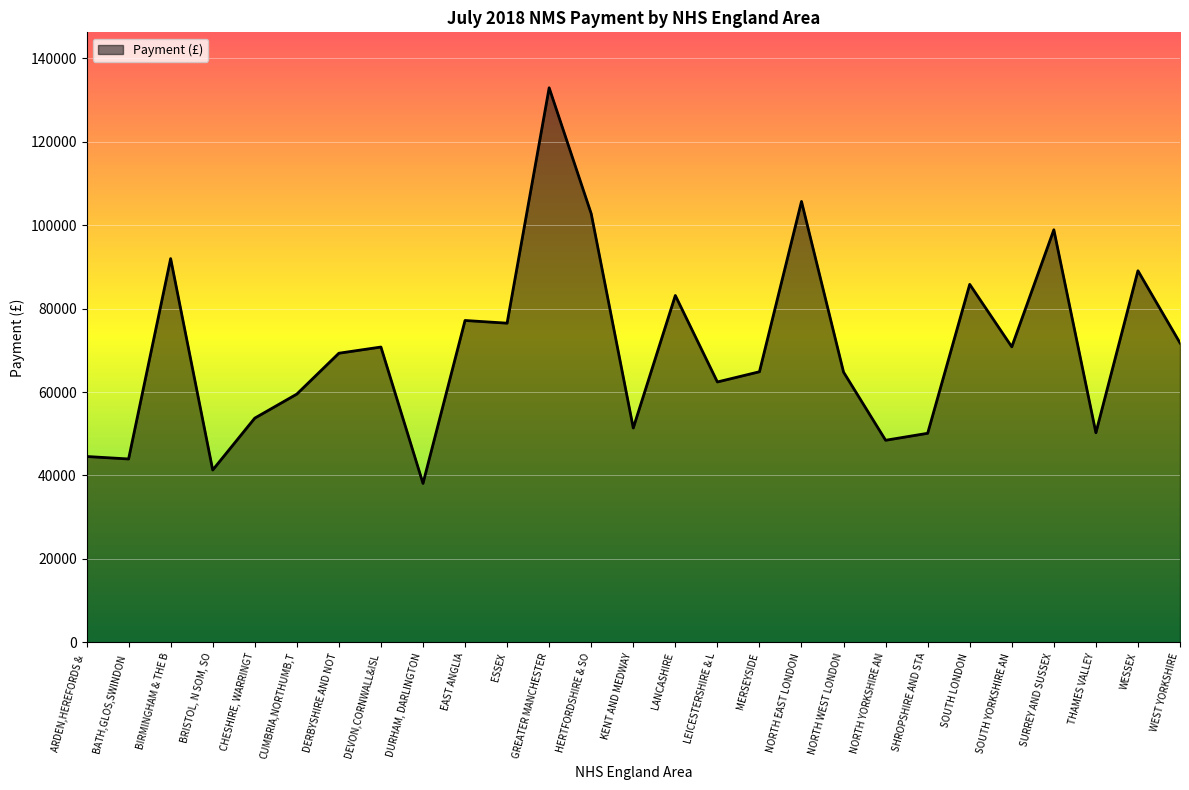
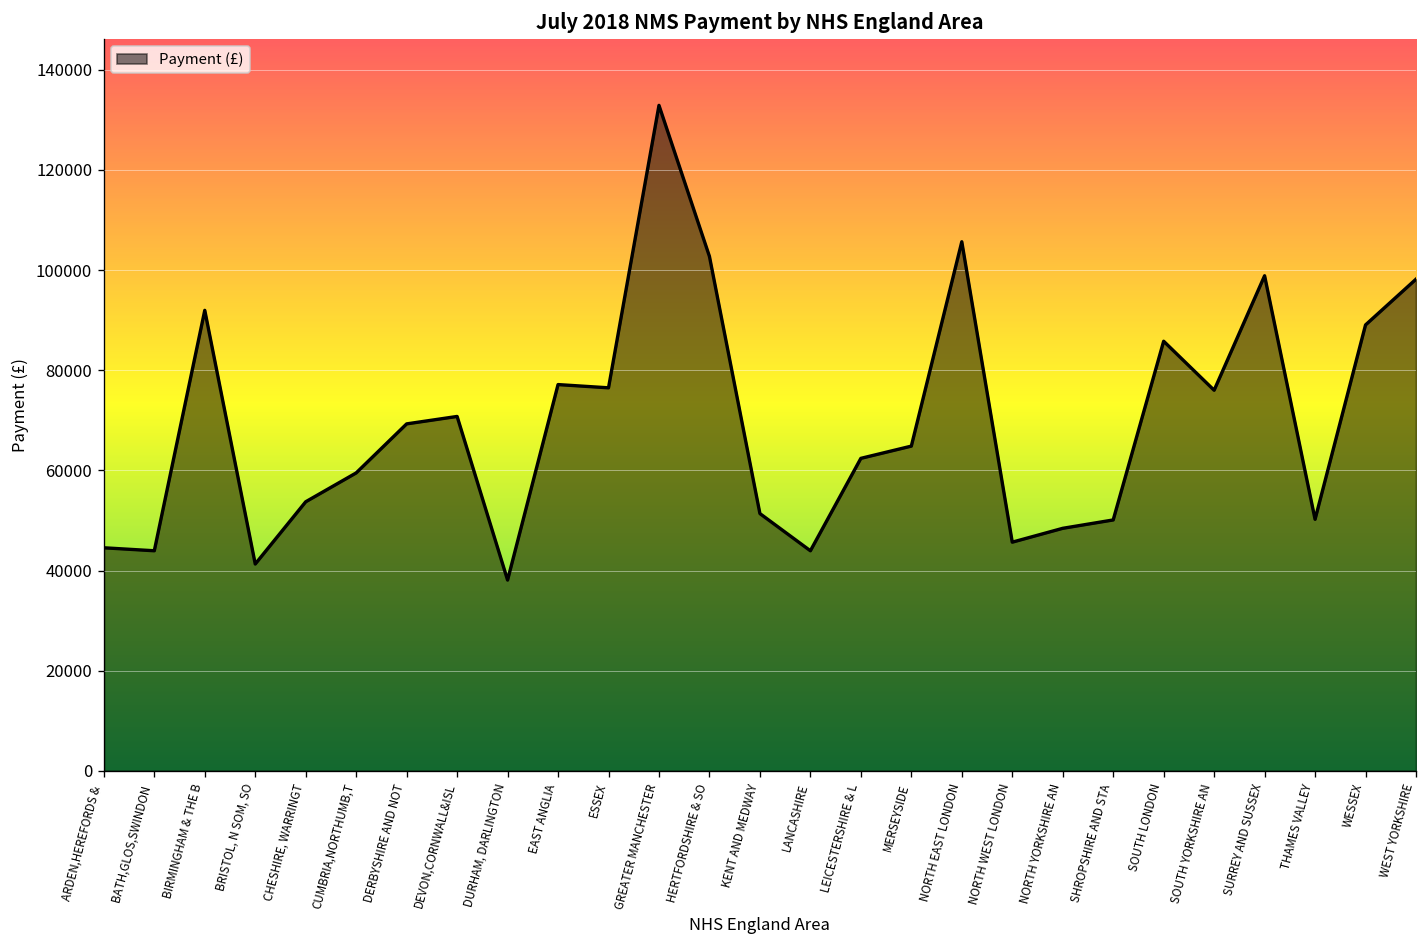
  {
    "ARDEN,HEREFORDS &": 45000,
    "BATH,GLOS,SWINDON": 44000,
    "BIRMINGHAM & THE B": 92000,
    "BRISTOL, N SOM, SO": 41000,
    "CHESHIRE, WARRINGT": 54000,
    "CUMBRIA,NORTHUMB,T": 59000,
    "DERBYSHIRE AND NOT": 69000,
    "DEVON,CORNWALL&ISL": 71000,
    "DURHAM, DARLINGTON": 38000,
    "EAST ANGLIA": 77000,
    "ESSEX": 76000,
    "GREATER MANCHESTER": 133000,
    "HERTFORDSHIRE & SO": 103000,
    "KENT AND MEDWAY": 51000,
-   "LANCASHIRE": 83000,
+   "LANCASHIRE": 44000,
    "LEICESTERSHIRE & L": 62000,
    "MERSEYSIDE": 65000,
    "NORTH EAST LONDON": 106000,
-   "NORTH WEST LONDON": 65000,
+   "NORTH WEST LONDON": 46000,
    "NORTH YORKSHIRE AN": 48000,
    "SHROPSHIRE AND STA": 50000,
    "SOUTH LONDON": 86000,
-   "SOUTH YORKSHIRE AN": 71000,
+   "SOUTH YORKSHIRE AN": 76000,
    "SURREY AND SUSSEX": 99000,
    "THAMES VALLEY": 50000,
    "WESSEX": 89000,
-   "WEST YORKSHIRE": 72000
+   "WEST YORKSHIRE": 98000
  }
